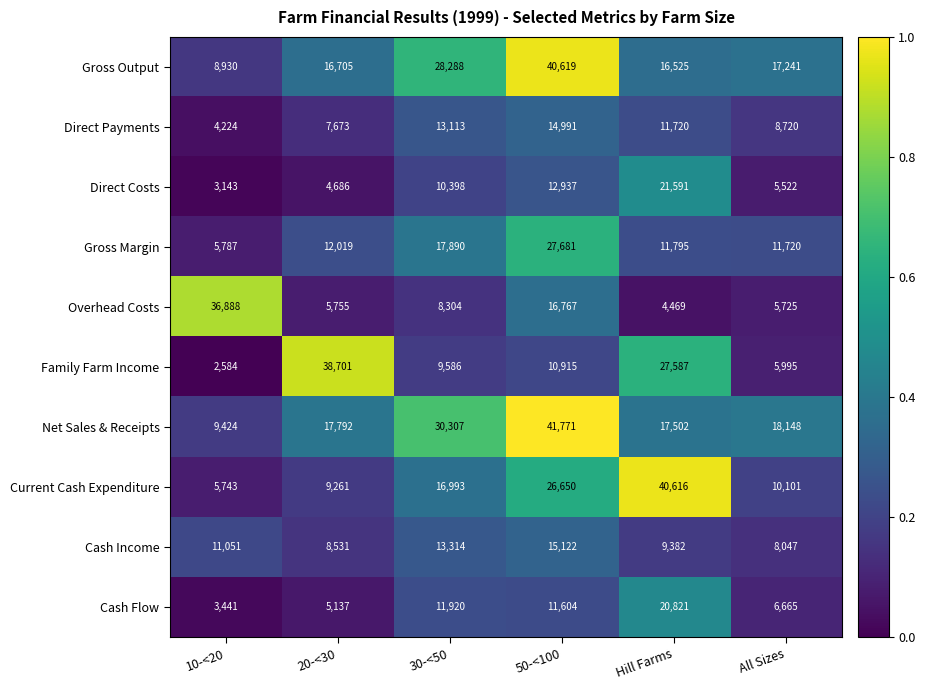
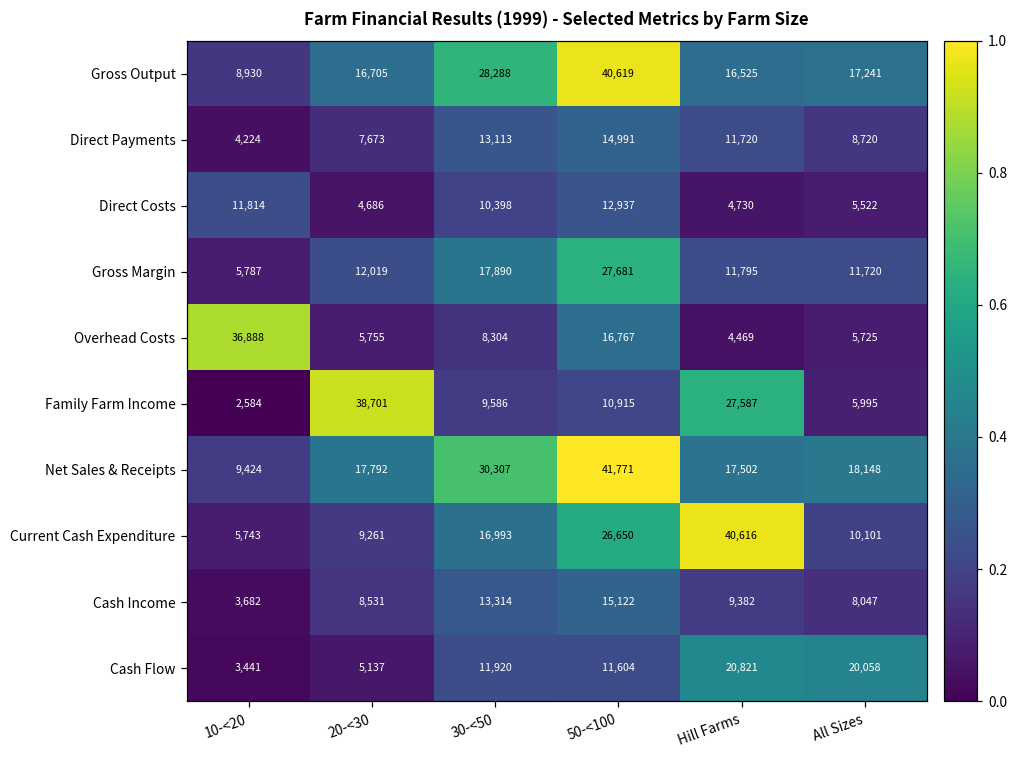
  {
    "Gross Output": {
      "10-<20": "8,930",
      "20-<30": "16,705",
      "30-<50": "28,288",
      "50-<100": "40,619",
      "Hill Farms": "16,525",
      "All Sizes": "17,241"
    },
    "Direct Payments": {
      "10-<20": "4,224",
      "20-<30": "7,673",
      "30-<50": "13,113",
      "50-<100": "14,991",
      "Hill Farms": "11,720",
      "All Sizes": "8,720"
    },
    "Direct Costs": {
-     "10-<20": "3,143",
+     "10-<20": "11,814",
      "20-<30": "4,686",
      "30-<50": "10,398",
      "50-<100": "12,937",
-     "Hill Farms": "21,591",
+     "Hill Farms": "4,730",
      "All Sizes": "5,522"
    },
    "Gross Margin": {
      "10-<20": "5,787",
      "20-<30": "12,019",
      "30-<50": "17,890",
      "50-<100": "27,681",
      "Hill Farms": "11,795",
      "All Sizes": "11,720"
    },
    "Overhead Costs": {
      "10-<20": "36,888",
      "20-<30": "5,755",
      "30-<50": "8,304",
      "50-<100": "16,767",
      "Hill Farms": "4,469",
      "All Sizes": "5,725"
    },
    "Family Farm Income": {
      "10-<20": "2,584",
      "20-<30": "38,701",
      "30-<50": "9,586",
      "50-<100": "10,915",
      "Hill Farms": "27,587",
      "All Sizes": "5,995"
    },
    "Net Sales & Receipts": {
      "10-<20": "9,424",
      "20-<30": "17,792",
      "30-<50": "30,307",
      "50-<100": "41,771",
      "Hill Farms": "17,502",
      "All Sizes": "18,148"
    },
    "Current Cash Expenditure": {
      "10-<20": "5,743",
      "20-<30": "9,261",
      "30-<50": "16,993",
      "50-<100": "26,650",
      "Hill Farms": "40,616",
      "All Sizes": "10,101"
    },
    "Cash Income": {
-     "10-<20": "11,051",
+     "10-<20": "3,682",
      "20-<30": "8,531",
      "30-<50": "13,314",
      "50-<100": "15,122",
      "Hill Farms": "9,382",
      "All Sizes": "8,047"
    },
    "Cash Flow": {
      "10-<20": "3,441",
      "20-<30": "5,137",
      "30-<50": "11,920",
      "50-<100": "11,604",
      "Hill Farms": "20,821",
-     "All Sizes": "6,665"
+     "All Sizes": "20,058"
    }
  }
